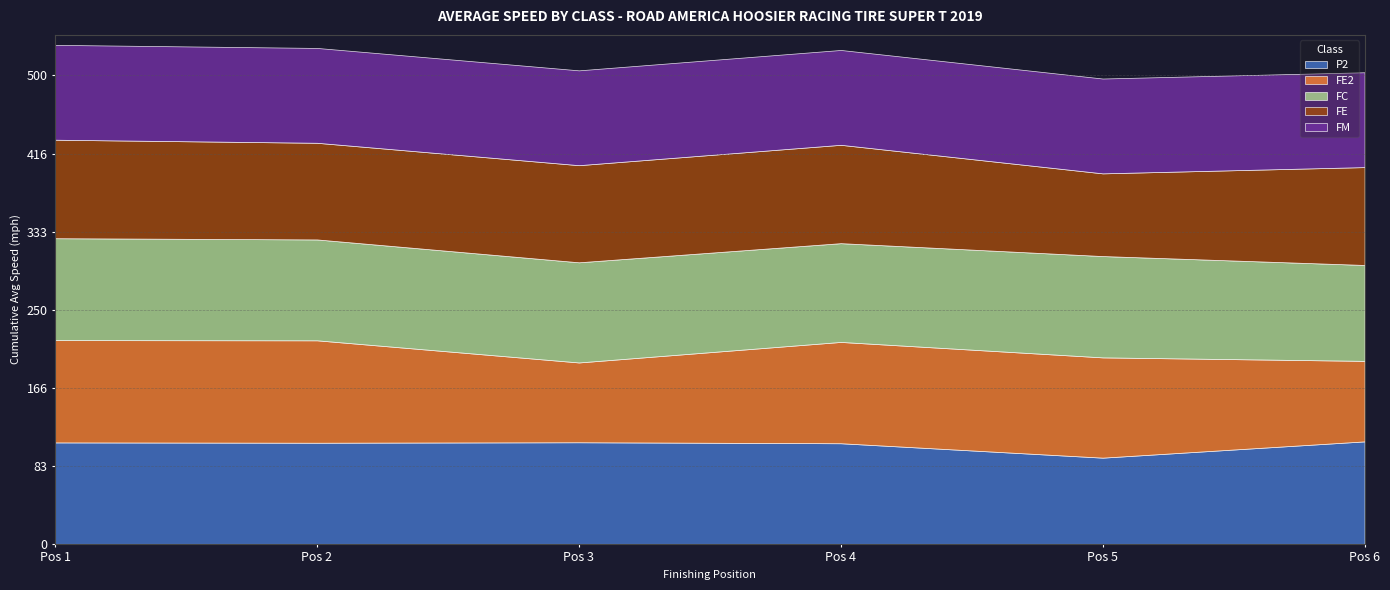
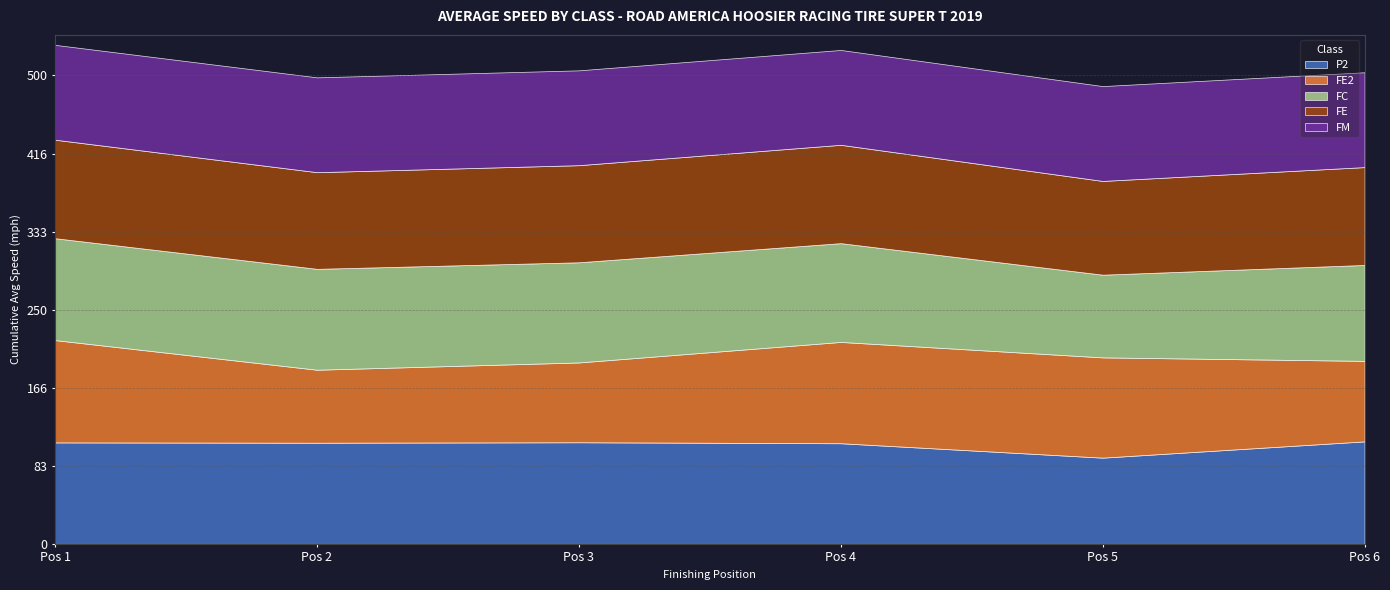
  {
    "P2": {
      "Pos 1": 110,
      "Pos 2": 110,
      "Pos 3": 110,
      "Pos 4": 110,
      "Pos 5": 90,
      "Pos 6": 110
    },
    "FE2": {
      "Pos 1": 110,
-     "Pos 2": 110,
+     "Pos 2": 80,
      "Pos 3": 90,
      "Pos 4": 110,
      "Pos 5": 110,
      "Pos 6": 90
    },
    "FC": {
      "Pos 1": 110,
      "Pos 2": 110,
      "Pos 3": 110,
      "Pos 4": 110,
-     "Pos 5": 110,
+     "Pos 5": 90,
      "Pos 6": 100
    },
    "FE": {
      "Pos 1": 110,
      "Pos 2": 100,
      "Pos 3": 100,
      "Pos 4": 110,
-     "Pos 5": 90,
+     "Pos 5": 100,
      "Pos 6": 100
    },
    "FM": {
      "Pos 1": 100,
      "Pos 2": 100,
      "Pos 3": 100,
      "Pos 4": 100,
      "Pos 5": 100,
      "Pos 6": 100
    }
  }
